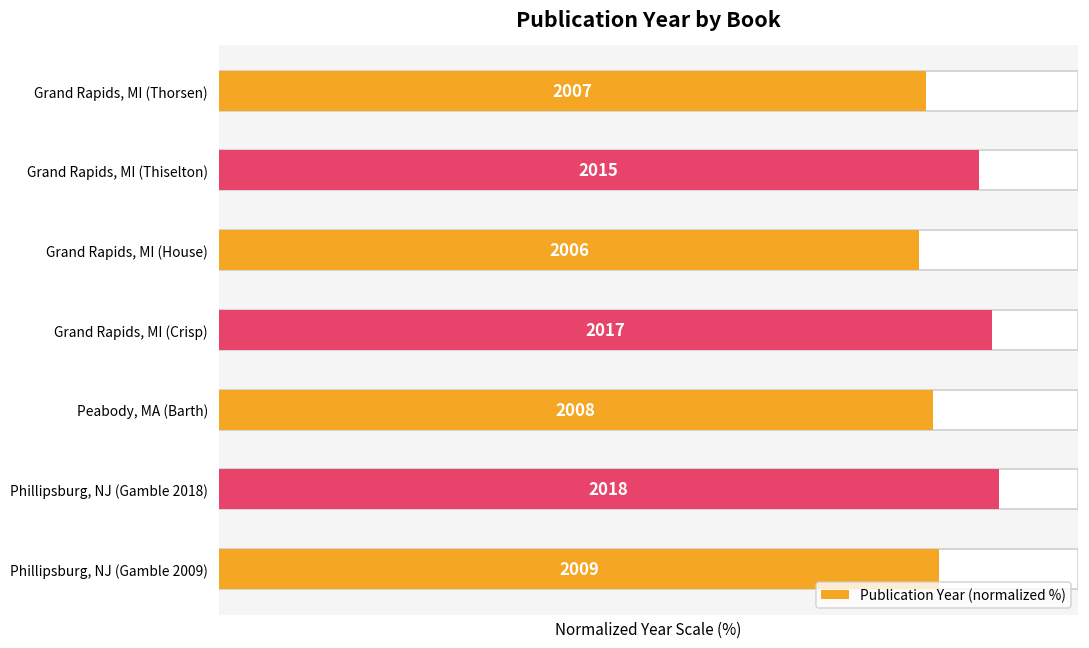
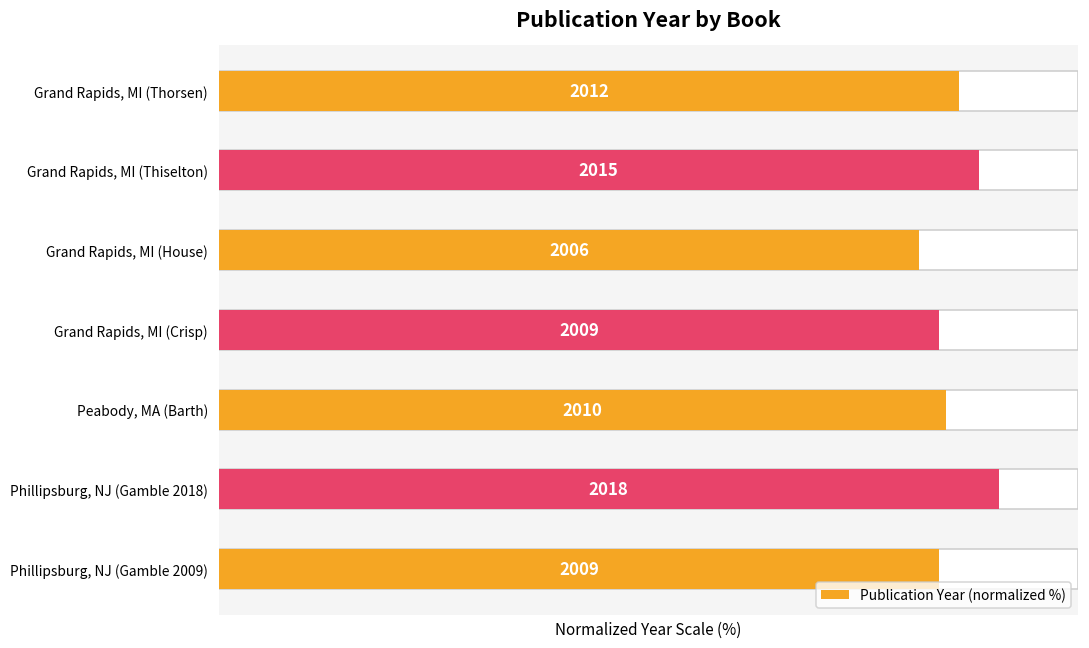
  {
    "Publication Year (normalized %)": {
-     "Grand Rapids, MI (Thorsen)": 2007,
-     "Grand Rapids, MI (Crisp)": 2017,
-     "Peabody, MA (Barth)": 2008
+     "Grand Rapids, MI (Thorsen)": 2012,
+     "Grand Rapids, MI (Crisp)": 2009,
+     "Peabody, MA (Barth)": 2010
    }
  }
